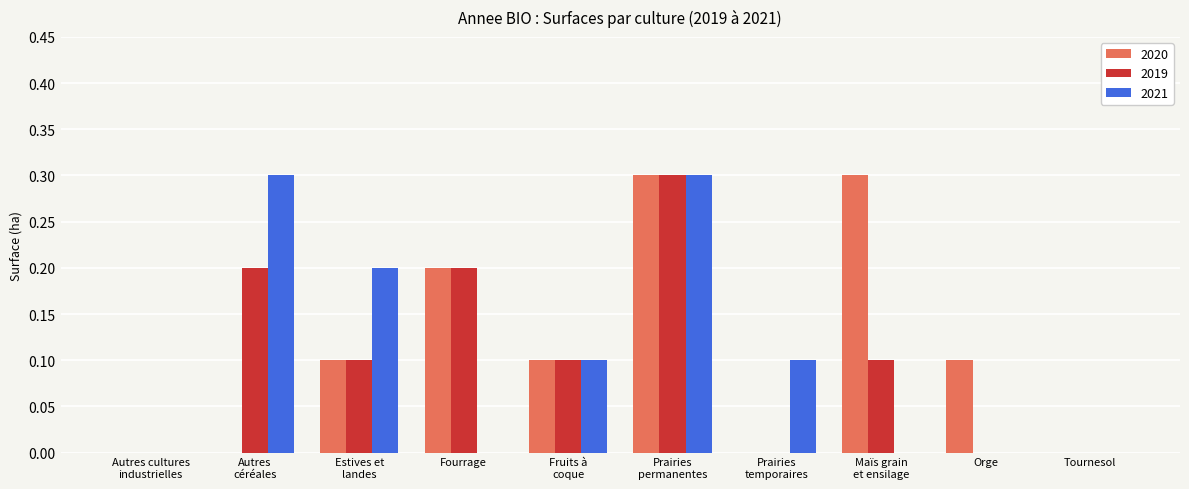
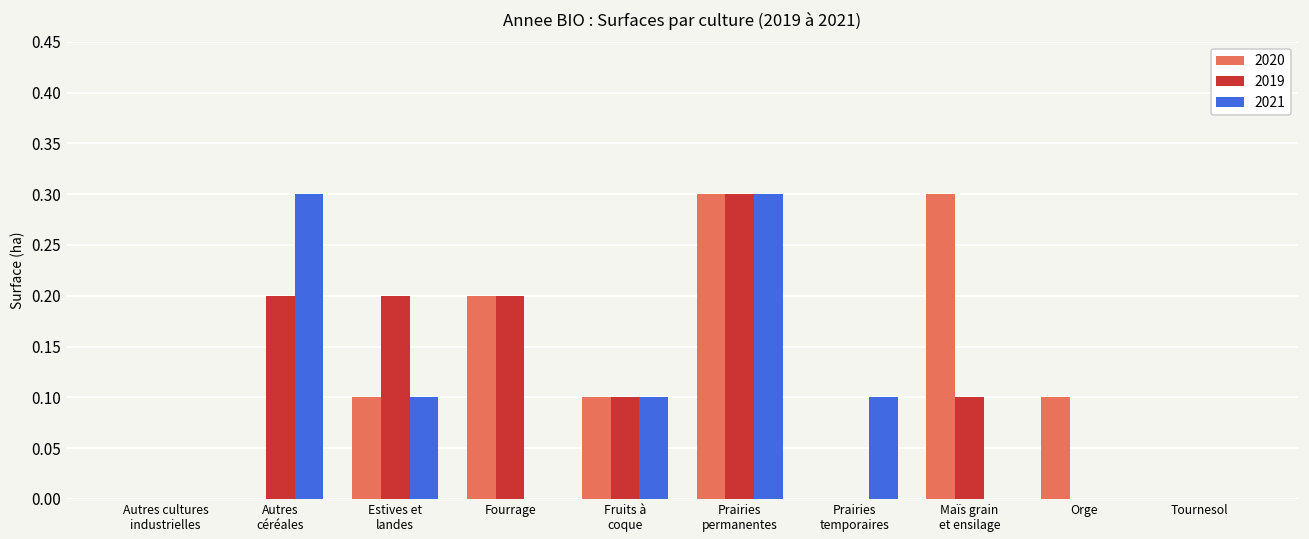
  {
    "2020": {
      "Autres cultures industrielles": 0.0,
      "Autres céréales": 0.0,
      "Estives et landes": 0.1,
      "Fourrage": 0.2,
      "Fruits à coque": 0.1,
      "Prairies permanentes": 0.3,
      "Prairies temporaires": 0.0,
      "Maïs grain et ensilage": 0.3,
      "Orge": 0.1,
      "Tournesol": 0.0
    },
    "2019": {
      "Autres cultures industrielles": 0.0,
      "Autres céréales": 0.2,
-     "Estives et landes": 0.1,
+     "Estives et landes": 0.2,
      "Fourrage": 0.2,
      "Fruits à coque": 0.1,
      "Prairies permanentes": 0.3,
      "Prairies temporaires": 0.0,
      "Maïs grain et ensilage": 0.1,
      "Orge": 0.0,
      "Tournesol": 0.0
    },
    "2021": {
      "Autres cultures industrielles": 0.0,
      "Autres céréales": 0.3,
-     "Estives et landes": 0.2,
+     "Estives et landes": 0.1,
      "Fourrage": 0.0,
      "Fruits à coque": 0.1,
      "Prairies permanentes": 0.3,
      "Prairies temporaires": 0.1,
      "Maïs grain et ensilage": 0.0,
      "Orge": 0.0,
      "Tournesol": 0.0
    }
  }
